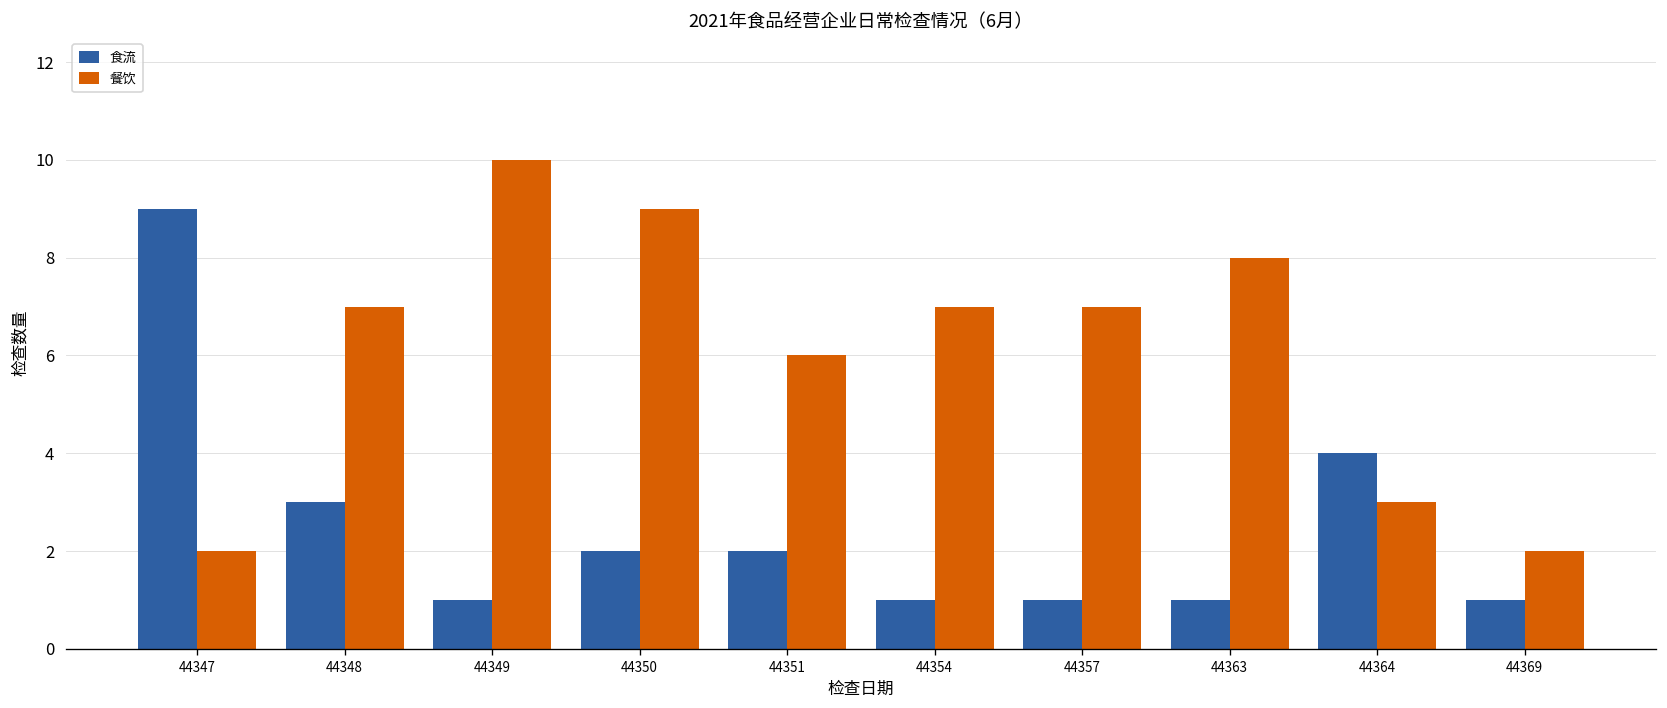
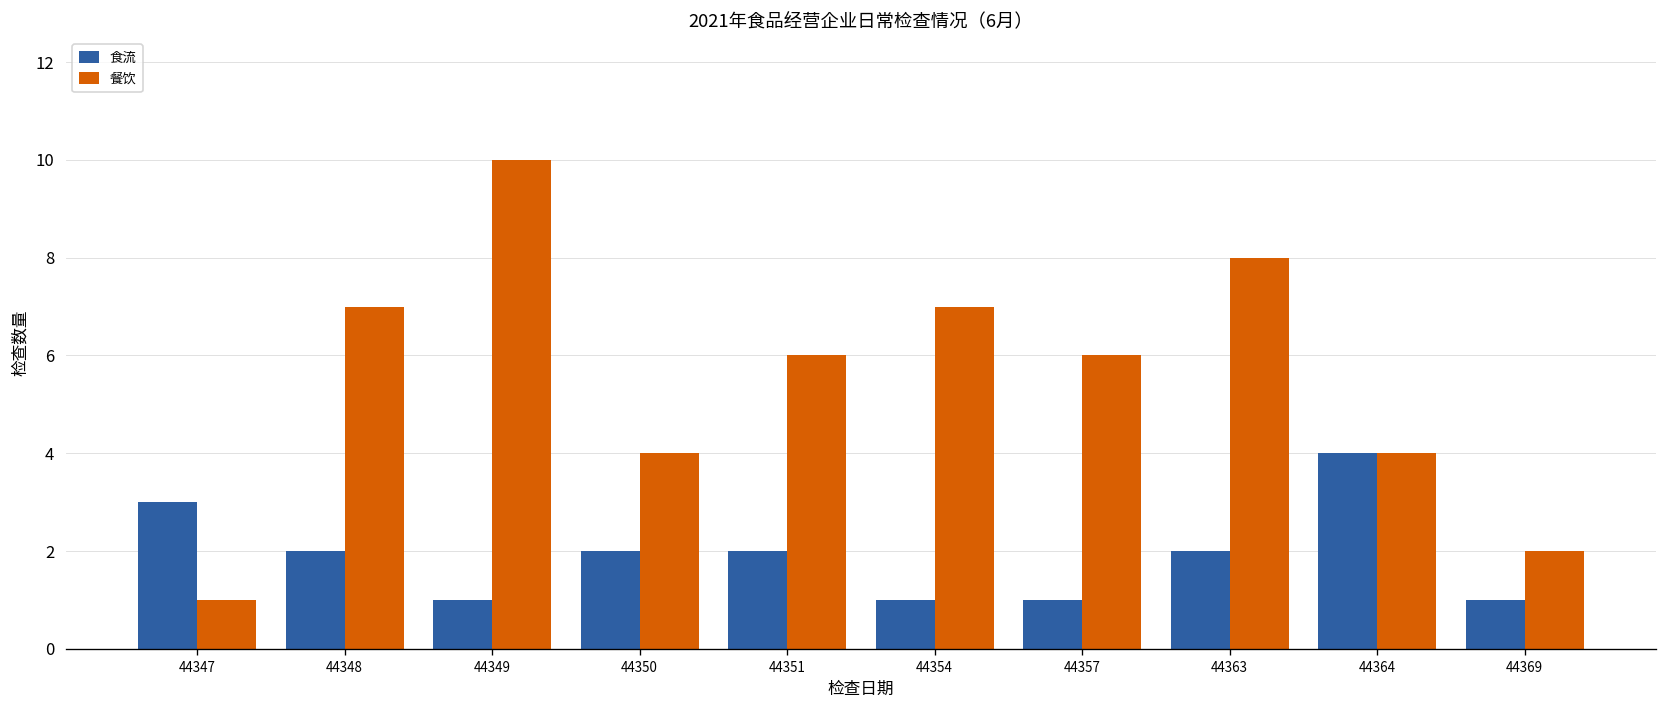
  {
    "食流": {
-     "44347": 9,
-     "44348": 3,
+     "44347": 3,
+     "44348": 2,
      "44349": 1,
      "44350": 2,
      "44351": 2,
      "44354": 1,
      "44357": 1,
-     "44363": 1,
+     "44363": 2,
      "44364": 4,
      "44369": 1
    },
    "餐饮": {
-     "44347": 2,
+     "44347": 1,
      "44348": 7,
      "44349": 10,
-     "44350": 9,
+     "44350": 4,
      "44351": 6,
      "44354": 7,
-     "44357": 7,
+     "44357": 6,
      "44363": 8,
-     "44364": 3,
+     "44364": 4,
      "44369": 2
    }
  }
